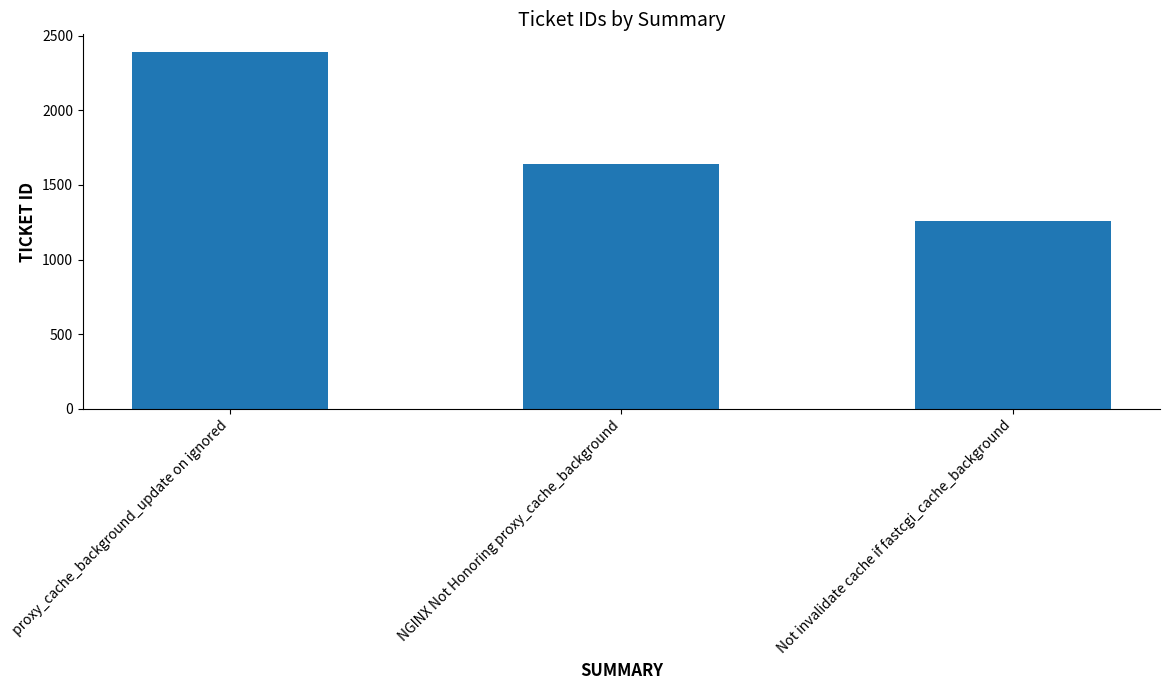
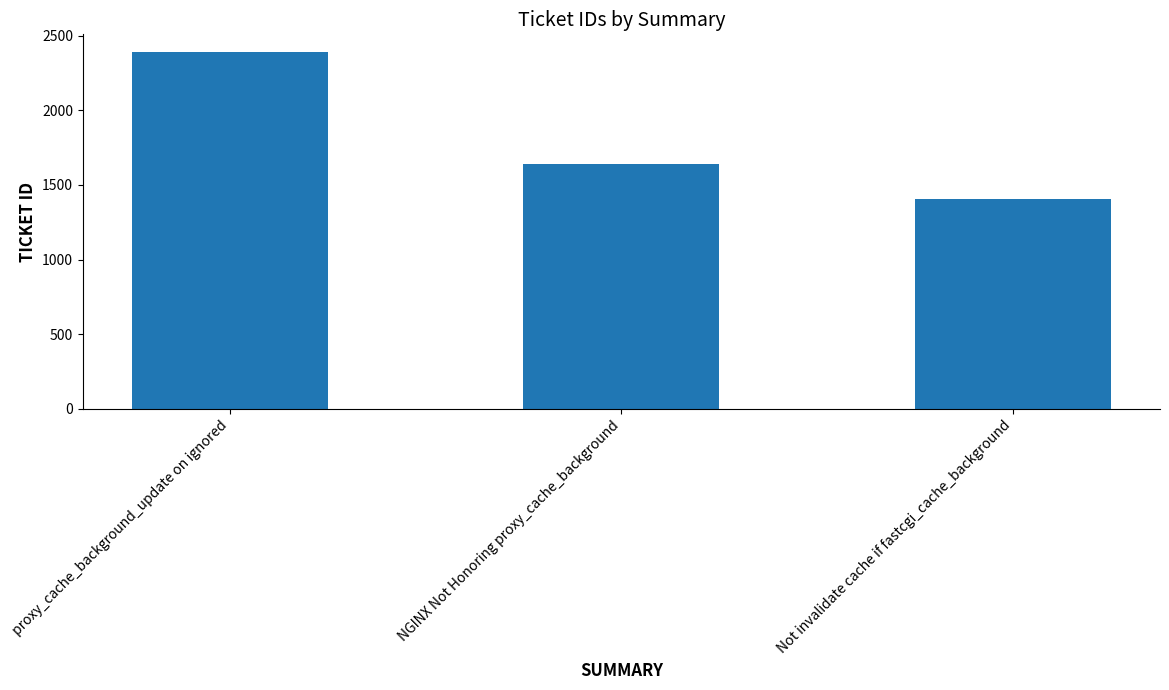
  {
    "proxy_cache_background_update on ignored": 2390,
    "NGINX Not Honoring proxy_cache_background": 1640,
-   "Not invalidate cache if fastcgi_cache_background": 1260
+   "Not invalidate cache if fastcgi_cache_background": 1400
  }
